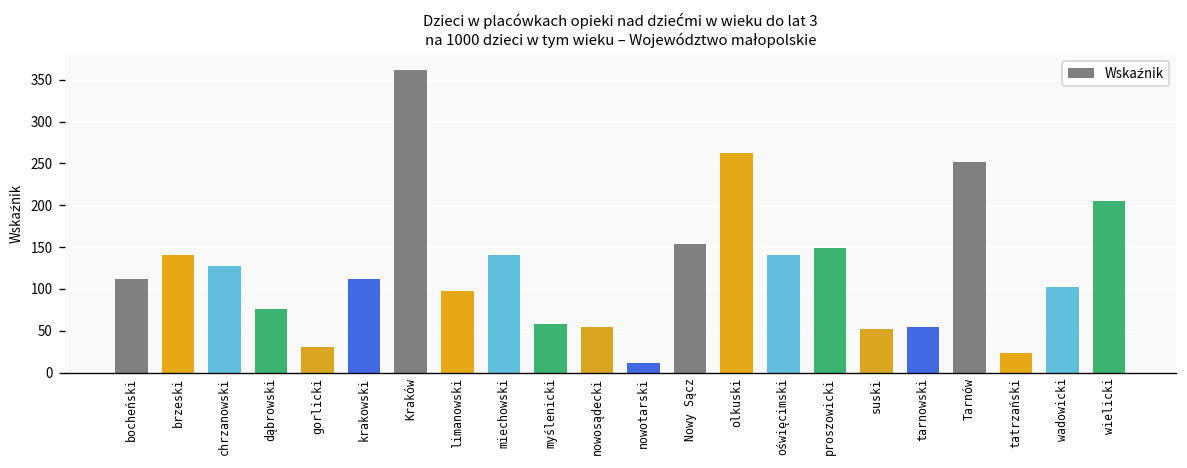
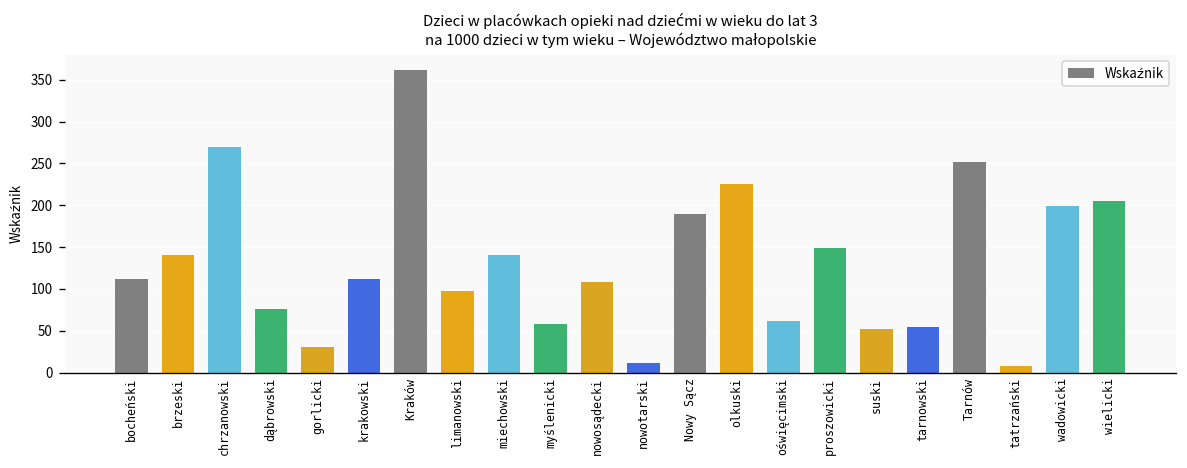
  {
    "bocheński": 110,
    "brzeski": 140,
-   "chrzanowski": 130,
+   "chrzanowski": 270,
    "dąbrowski": 80,
    "gorlicki": 30,
    "krakowski": 110,
    "Kraków": 360,
    "limanowski": 100,
    "miechowski": 140,
    "myślenicki": 60,
-   "nowosądecki": 50,
+   "nowosądecki": 110,
    "nowotarski": 10,
-   "Nowy Sącz": 150,
-   "olkuski": 260,
-   "oświęcimski": 140,
+   "Nowy Sącz": 190,
+   "olkuski": 230,
+   "oświęcimski": 60,
    "proszowicki": 150,
    "suski": 50,
    "tarnowski": 60,
    "Tarnów": 250,
-   "tatrzański": 20,
-   "wadowicki": 100,
+   "tatrzański": 10,
+   "wadowicki": 200,
    "wielicki": 210
  }
